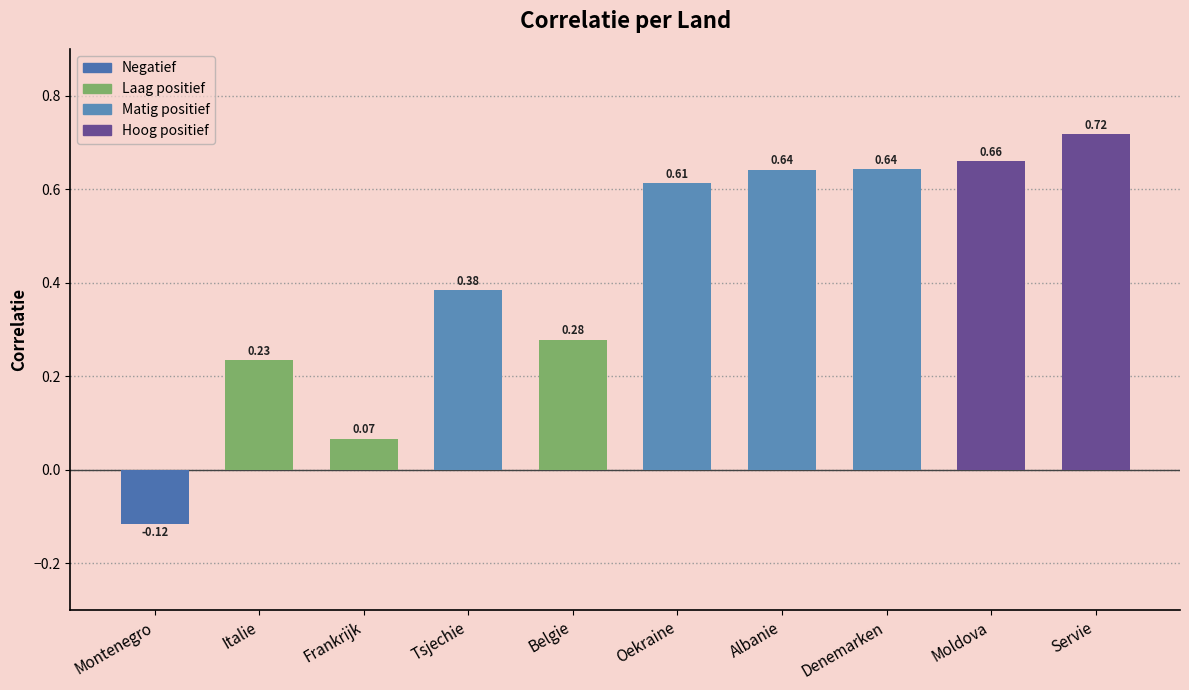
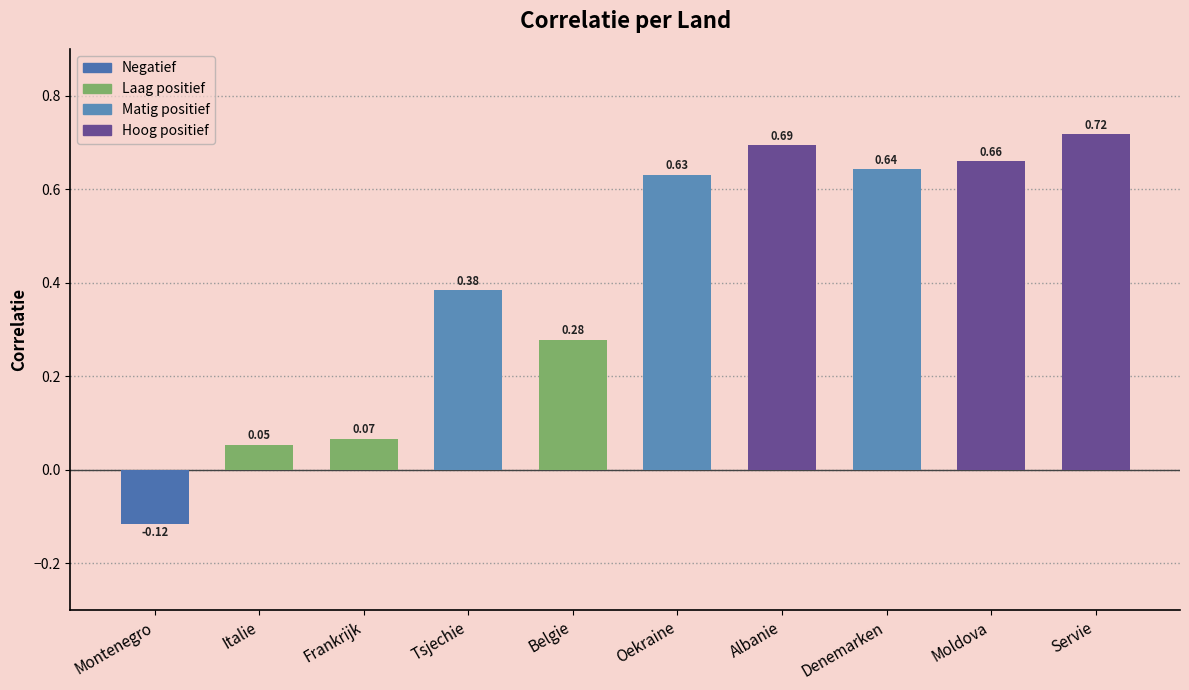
  {
    "Montenegro": -0.12,
-   "Italie": 0.23,
+   "Italie": 0.05,
    "Frankrijk": 0.07,
    "Tsjechie": 0.38,
    "Belgie": 0.28,
-   "Oekraine": 0.61,
-   "Albanie": 0.64,
+   "Oekraine": 0.63,
+   "Albanie": 0.69,
    "Denemarken": 0.64,
    "Moldova": 0.66,
    "Servie": 0.72
  }
